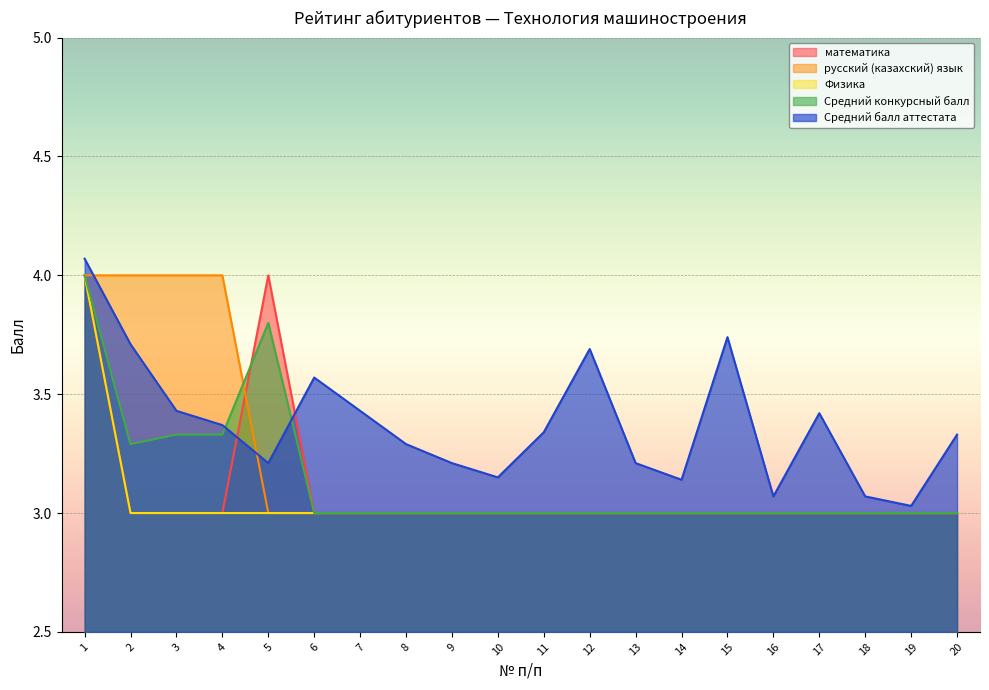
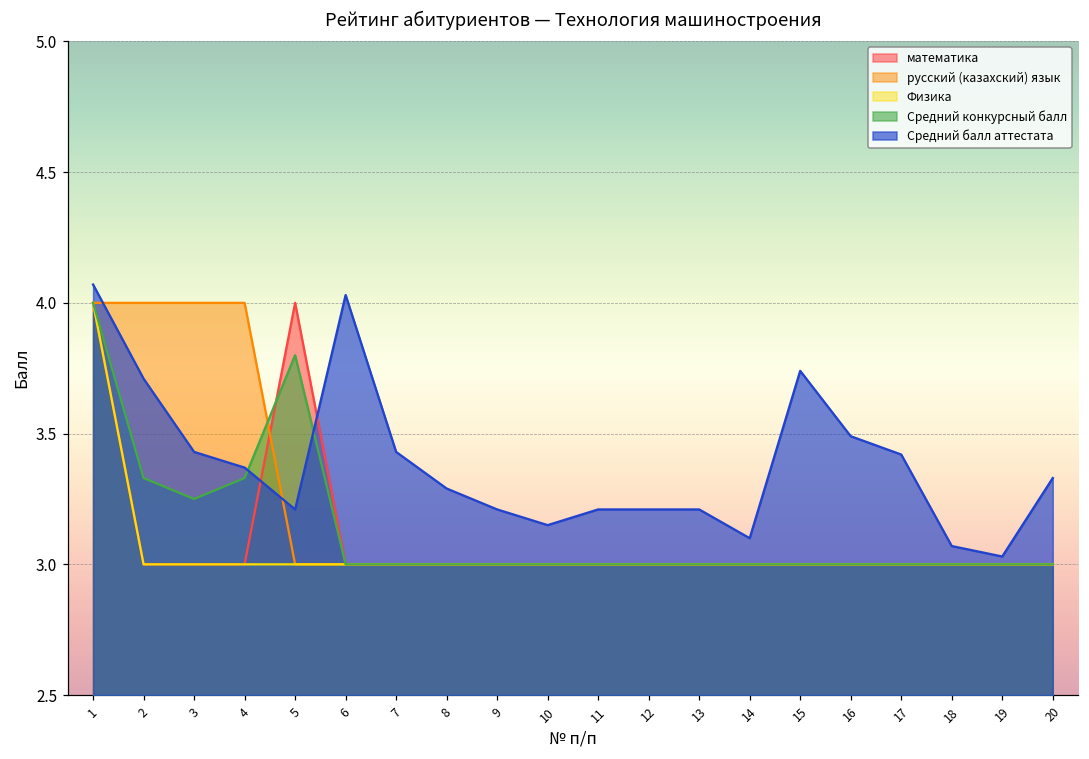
  {
    "математика": {
      "5": 4.00
    },
    "русский (казахский) язык": {
      "2": 4.00,
      "3": 4.00,
      "4": 4.00
    },
    "Средний конкурсный балл": {
-     "2": 3.29,
-     "3": 3.33,
+     "2": 3.33,
+     "3": 3.25,
      "4": 3.33,
      "5": 3.80
    },
    "Средний балл аттестата": {
      "1": 4.07,
      "2": 3.71,
      "3": 3.43,
      "4": 3.37,
      "5": 3.21,
-     "6": 3.57,
+     "6": 4.03,
      "7": 3.43,
      "8": 3.29,
      "9": 3.21,
      "10": 3.15,
-     "11": 3.34,
-     "12": 3.69,
+     "11": 3.21,
+     "12": 3.21,
      "13": 3.21,
-     "14": 3.14,
+     "14": 3.10,
      "15": 3.74,
-     "16": 3.07,
+     "16": 3.49,
      "17": 3.42,
      "18": 3.07,
      "19": 3.03,
      "20": 3.33
    }
  }
